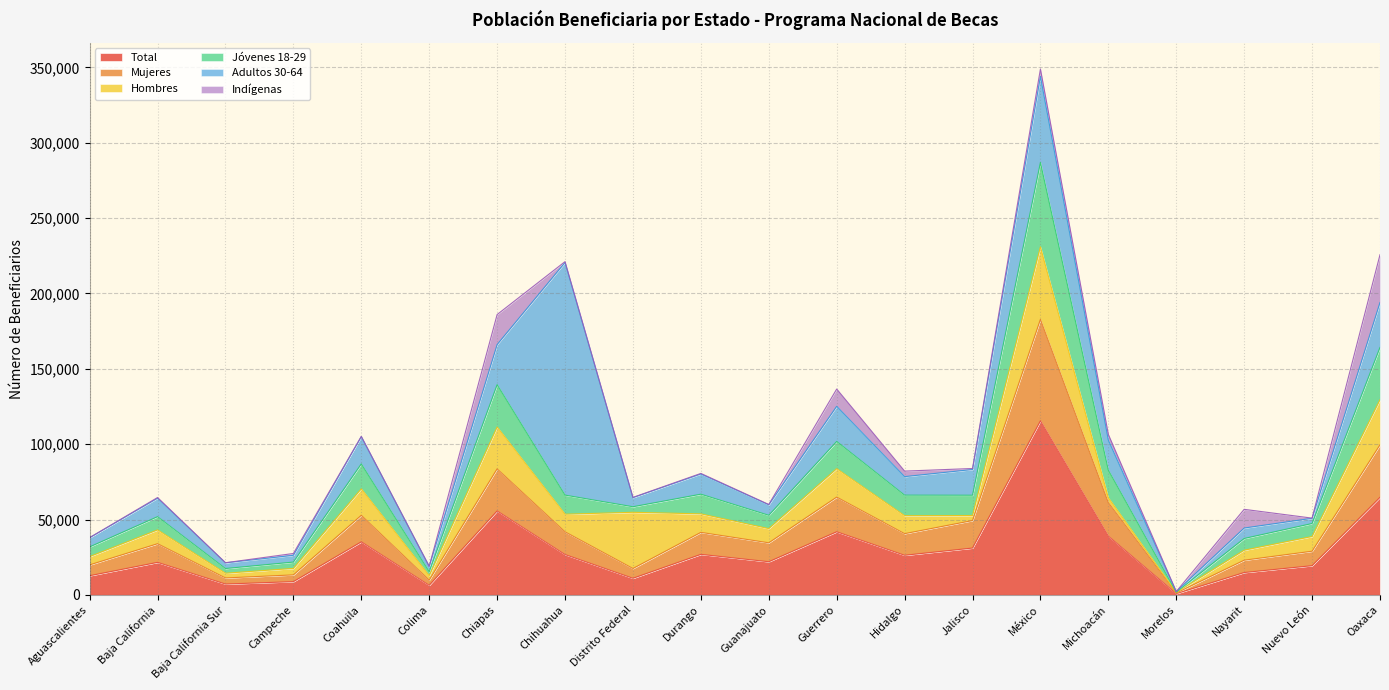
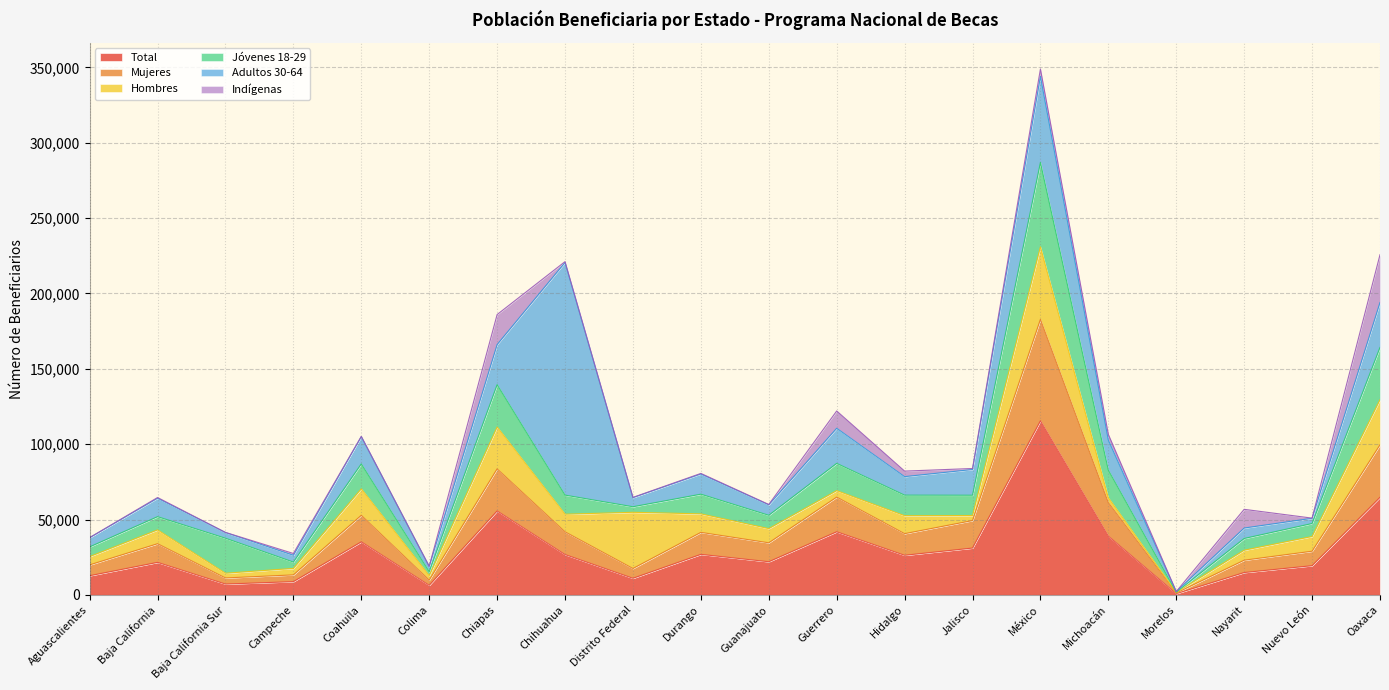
  {
    "Hombres": {
      "Aguascalientes": "6,000",
      "Baja California": "9,000",
      "Baja California Sur": "3,000",
      "Campeche": "4,000",
      "Coahuila": "18,000",
      "Colima": "3,000",
      "Chiapas": "28,000",
      "Chihuahua": "12,000",
      "Distrito Federal": "37,000",
      "Durango": "12,000",
      "Guanajuato": "9,000",
-     "Guerrero": "19,000",
+     "Guerrero": "4,000",
      "Hidalgo": "12,000",
      "Jalisco": "3,000",
      "México": "48,000",
      "Michoacán": "3,000",
      "Nayarit": "7,000",
      "Nuevo León": "10,000",
      "Oaxaca": "30,000"
    },
    "Jóvenes 18-29": {
      "Aguascalientes": "6,000",
      "Baja California": "9,000",
-     "Baja California Sur": "3,000",
+     "Baja California Sur": "23,000",
      "Campeche": "4,000",
      "Coahuila": "17,000",
      "Colima": "3,000",
      "Chiapas": "28,000",
      "Chihuahua": "13,000",
      "Distrito Federal": "4,000",
      "Durango": "13,000",
      "Guanajuato": "9,000",
      "Guerrero": "18,000",
      "Hidalgo": "14,000",
      "Jalisco": "13,000",
      "México": "56,000",
      "Michoacán": "18,000",
      "Nayarit": "8,000",
      "Nuevo León": "9,000",
      "Oaxaca": "35,000"
    },
    "Adultos 30-64": {
      "Chiapas": "27,000",
      "Guerrero": "23,000",
      "Hidalgo": "12,000",
      "México": "57,000",
      "Michoacán": "20,000",
      "Nayarit": "7,000",
      "Oaxaca": "30,000"
    },
    "Indígenas": {
      "Chiapas": "20,000",
      "Guerrero": "11,000",
      "Hidalgo": "4,000",
      "México": "5,000",
      "Michoacán": "4,000",
      "Nayarit": "12,000",
      "Oaxaca": "32,000"
    }
  }
